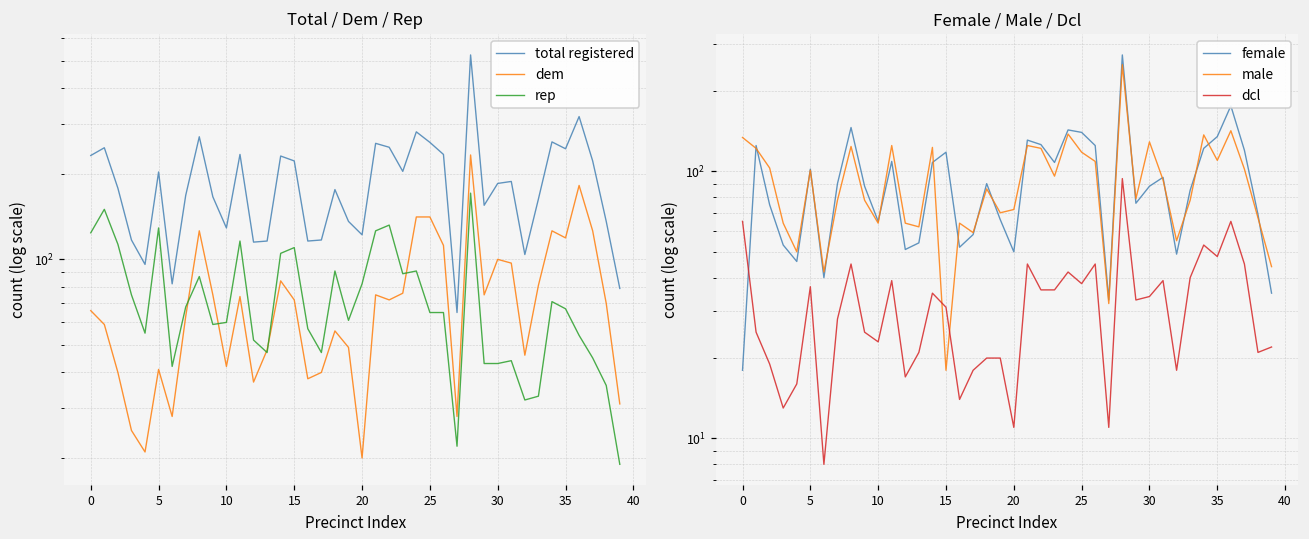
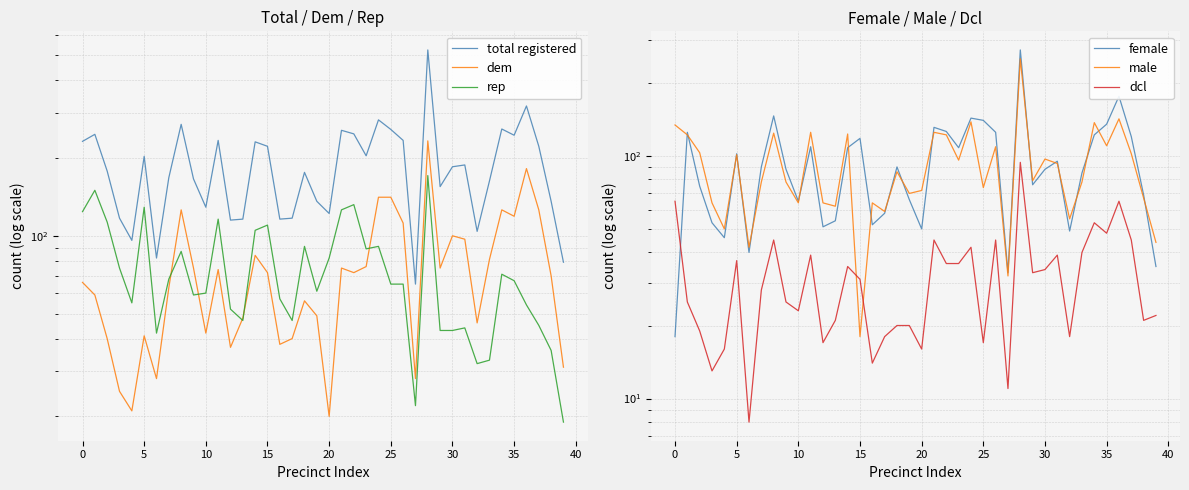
  {
    "Female / Male / Dcl": {
      "female": {
        "0": 18,
        "15": 120,
        "20": 50,
        "25": 140,
        "30": 88,
        "35": 140
      },
      "male": {
        "0": 130,
        "15": 18,
        "20": 72,
-       "25": 120,
-       "30": 130,
+       "25": 74,
+       "30": 97,
        "35": 110
      },
      "dcl": {
        "0": 65,
        "5": 37,
        "10": 23,
        "15": 31,
-       "20": 11,
-       "25": 38,
+       "20": 16,
+       "25": 17,
        "30": 34,
        "35": 48
      }
    }
  }
